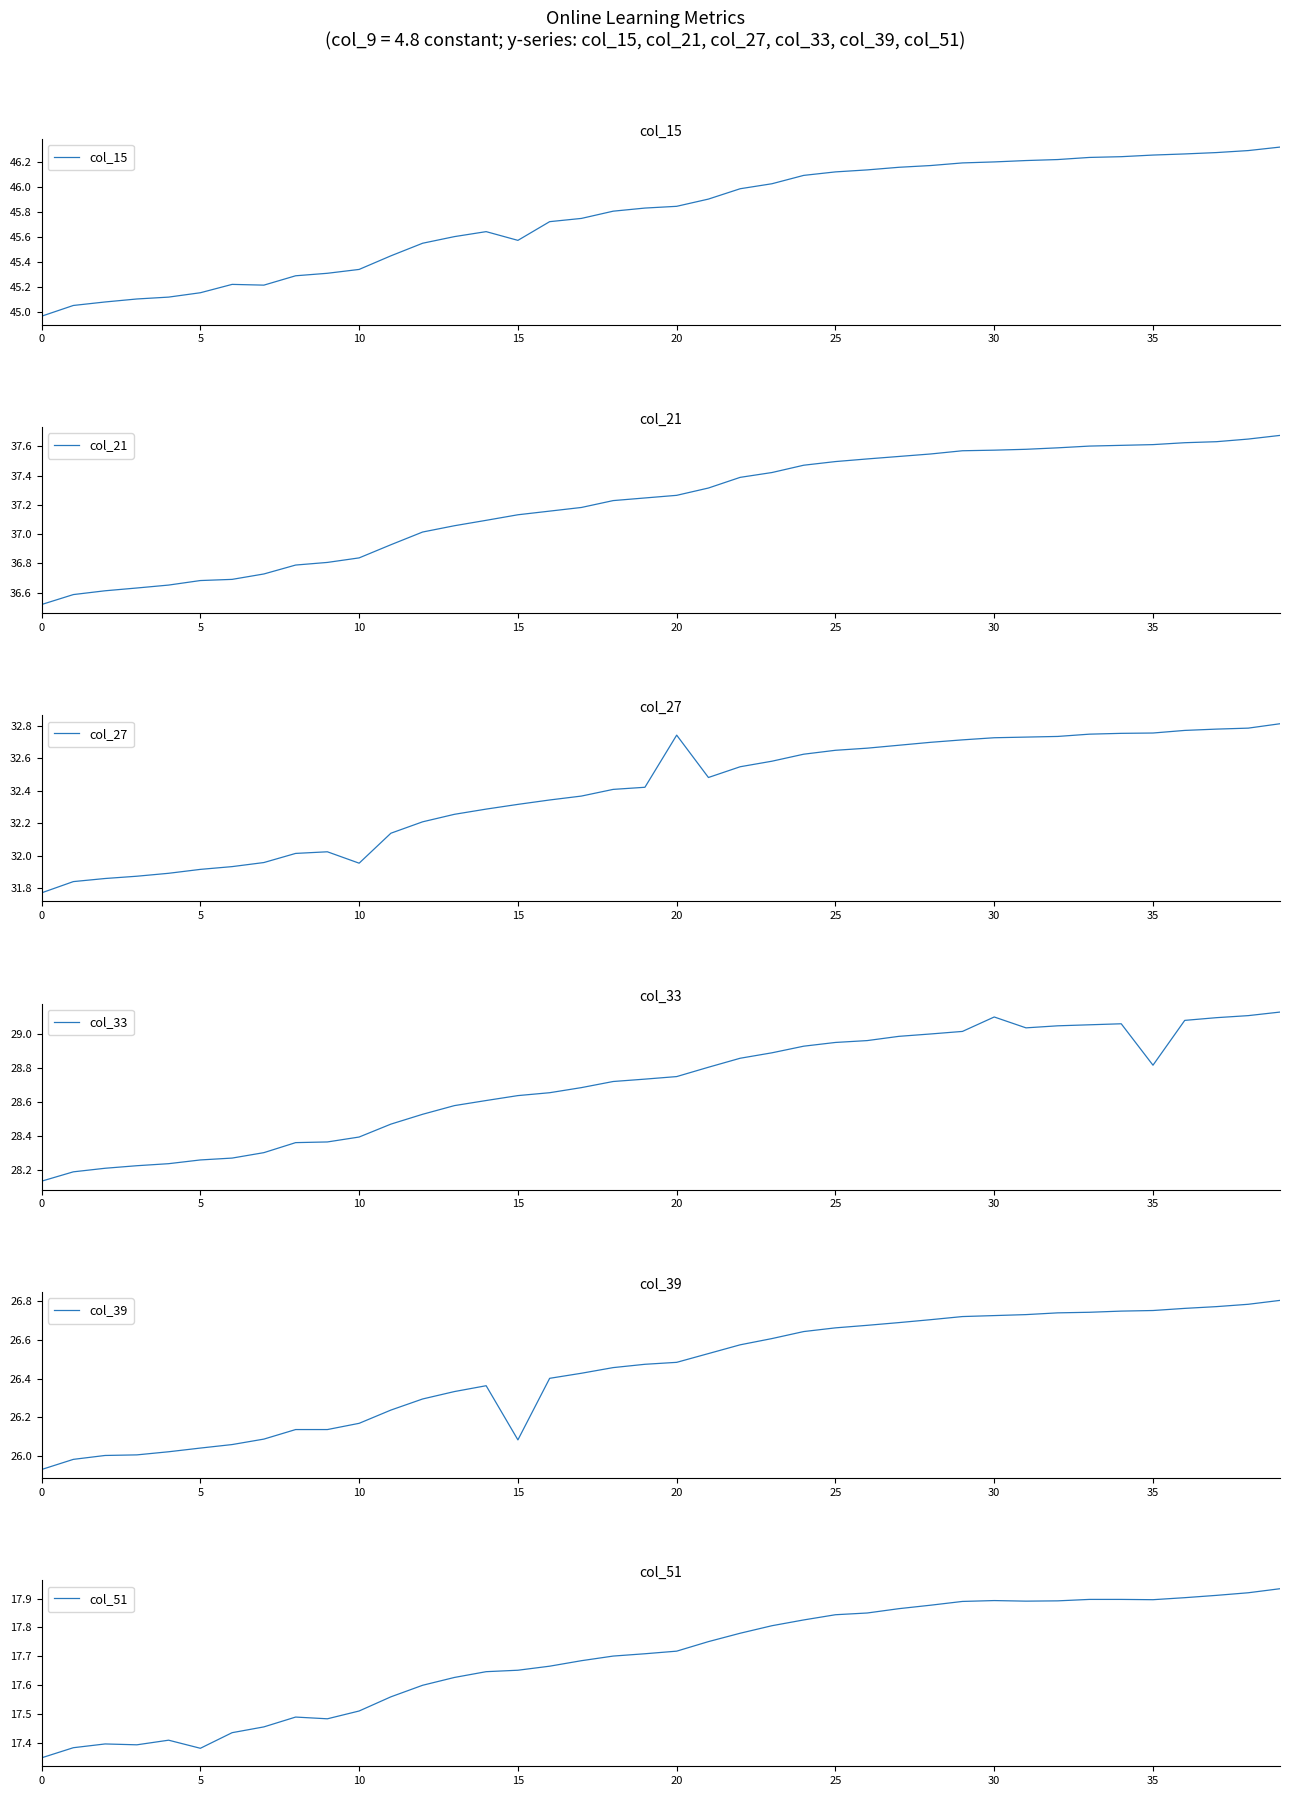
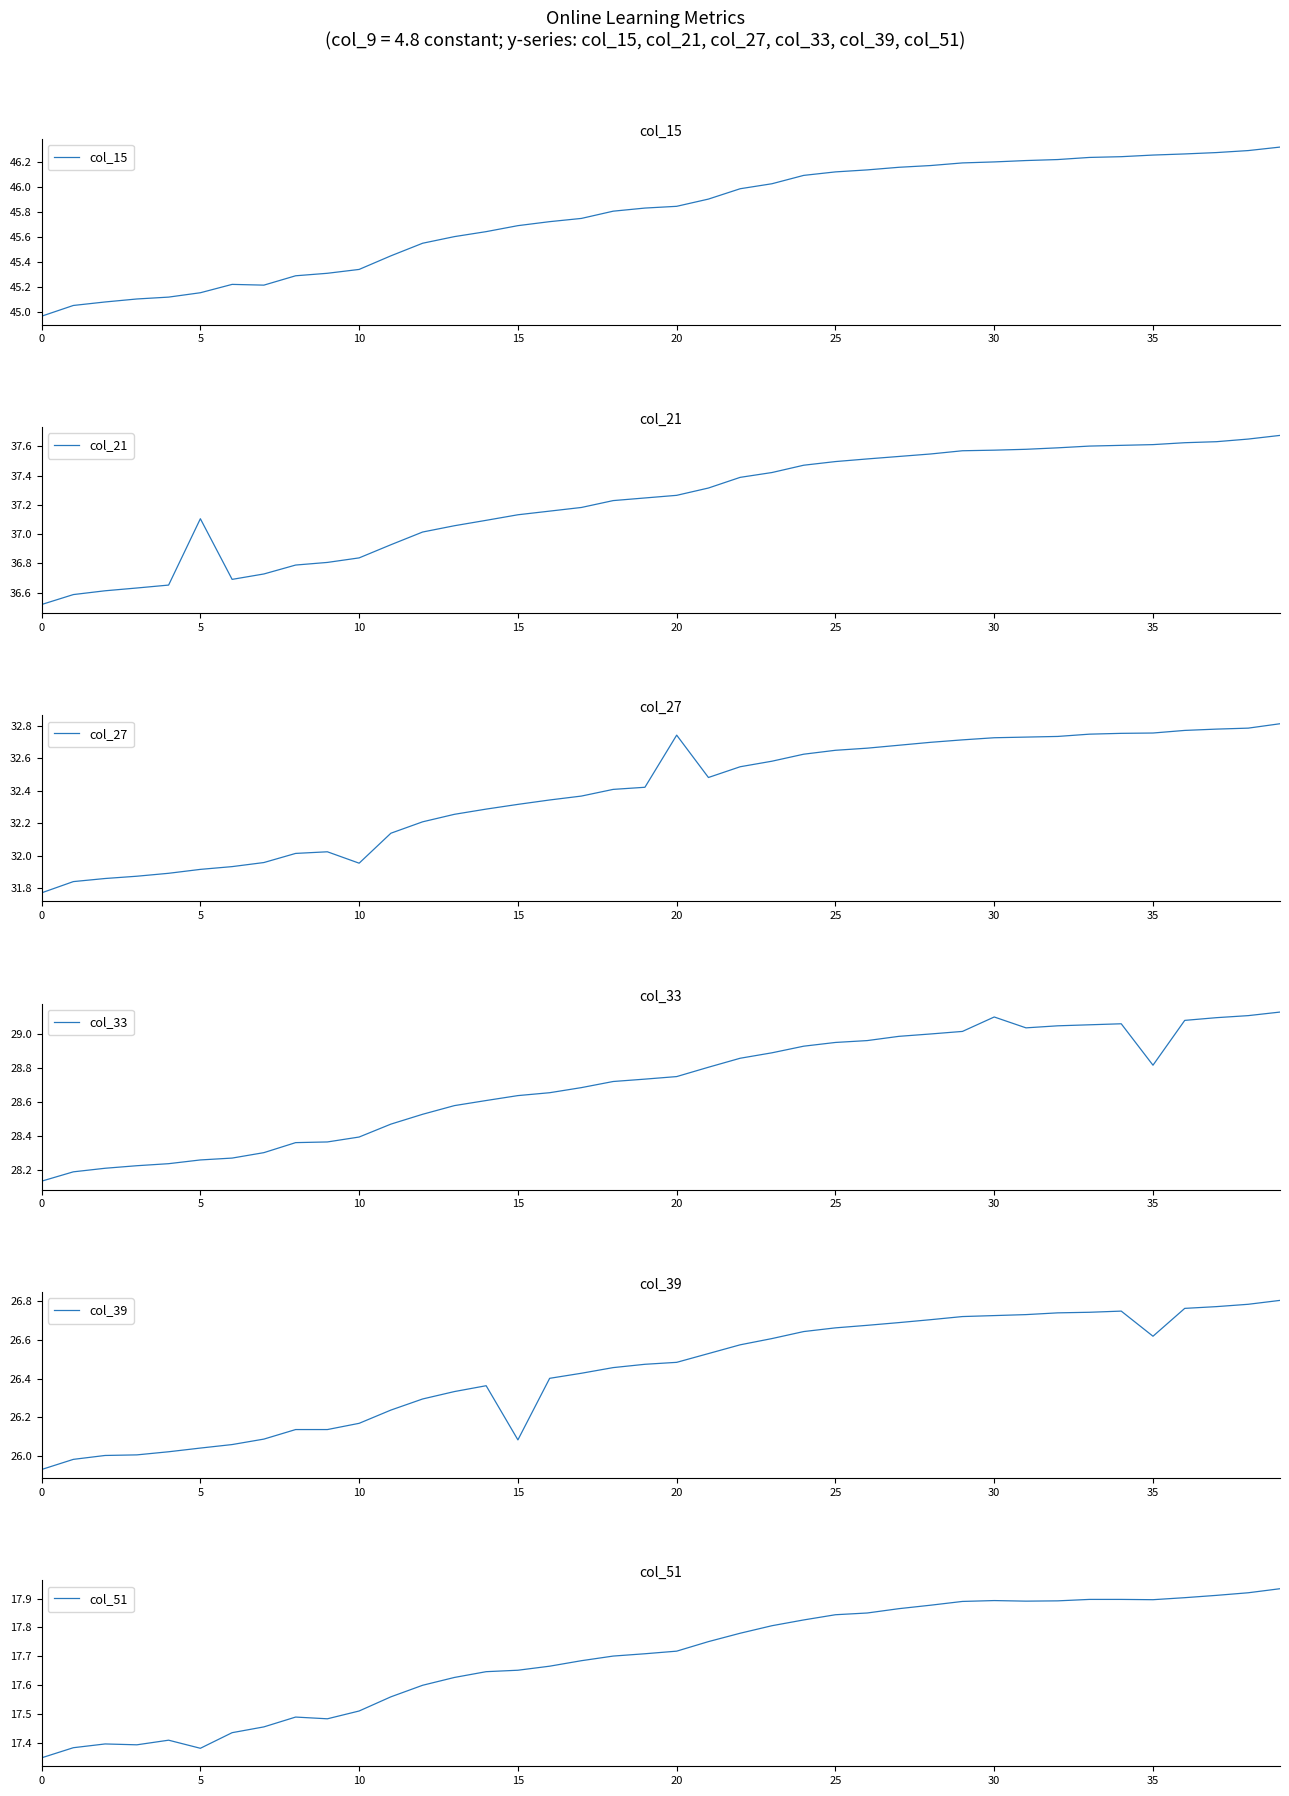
  {
    "col_15": {
      "0": 44.97,
      "5": 45.15,
      "10": 45.34,
-     "15": 45.57,
+     "15": 45.69,
      "20": 45.85,
      "25": 46.12,
      "30": 46.20,
      "35": 46.26
    },
    "col_21": {
      "0": 36.52,
-     "5": 36.68,
+     "5": 37.11,
      "10": 36.84,
      "15": 37.13,
      "20": 37.27,
      "25": 37.50,
      "30": 37.57,
      "35": 37.61
    },
    "col_27": {
      "0": 31.77,
      "5": 31.92,
      "10": 31.96,
      "15": 32.32,
      "20": 32.74,
      "25": 32.65,
      "30": 32.73,
      "35": 32.75
    },
    "col_33": {
      "0": 28.14,
      "5": 28.26,
      "10": 28.40,
      "15": 28.64,
      "20": 28.75,
      "25": 28.95,
      "30": 29.10,
      "35": 28.82
    },
    "col_39": {
      "0": 25.93,
      "5": 26.04,
      "10": 26.17,
      "15": 26.09,
      "20": 26.48,
      "25": 26.66,
      "30": 26.72,
-     "35": 26.75
+     "35": 26.62
    },
    "col_51": {
      "0": 17.35,
      "5": 17.38,
      "10": 17.51,
      "15": 17.65,
      "20": 17.72,
      "25": 17.84,
      "30": 17.89,
      "35": 17.90
    }
  }
